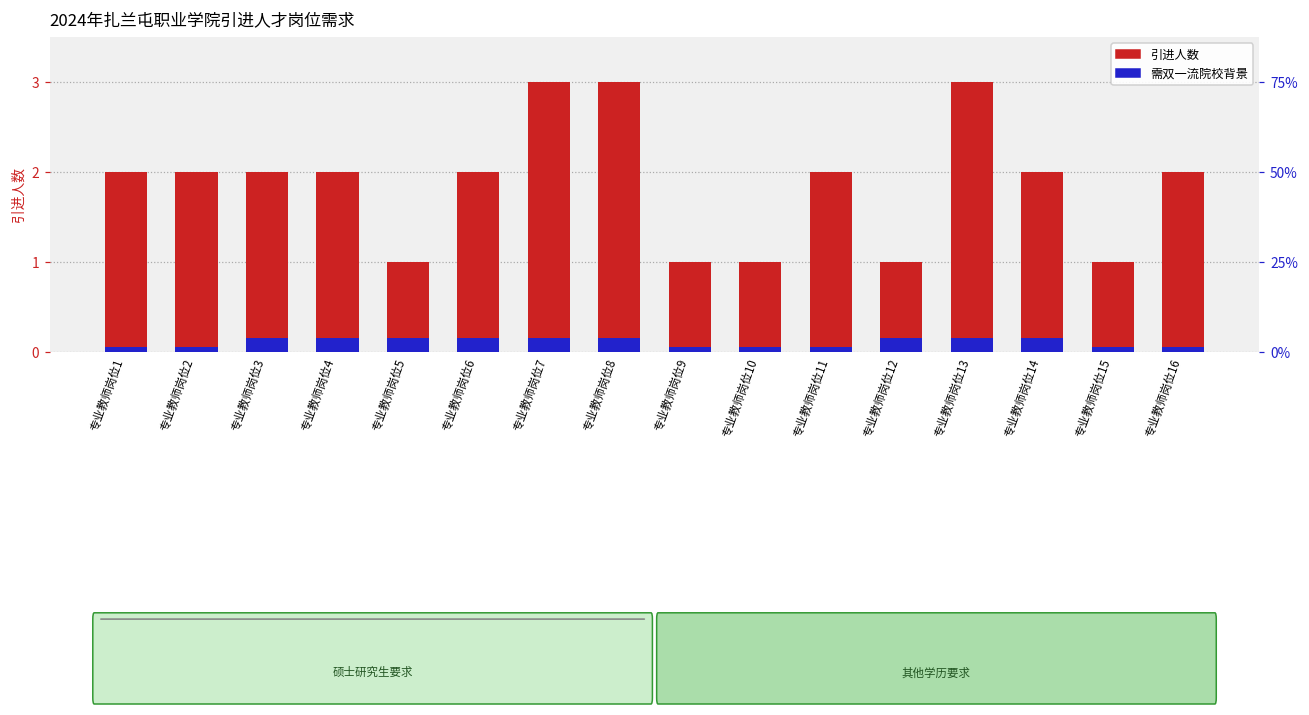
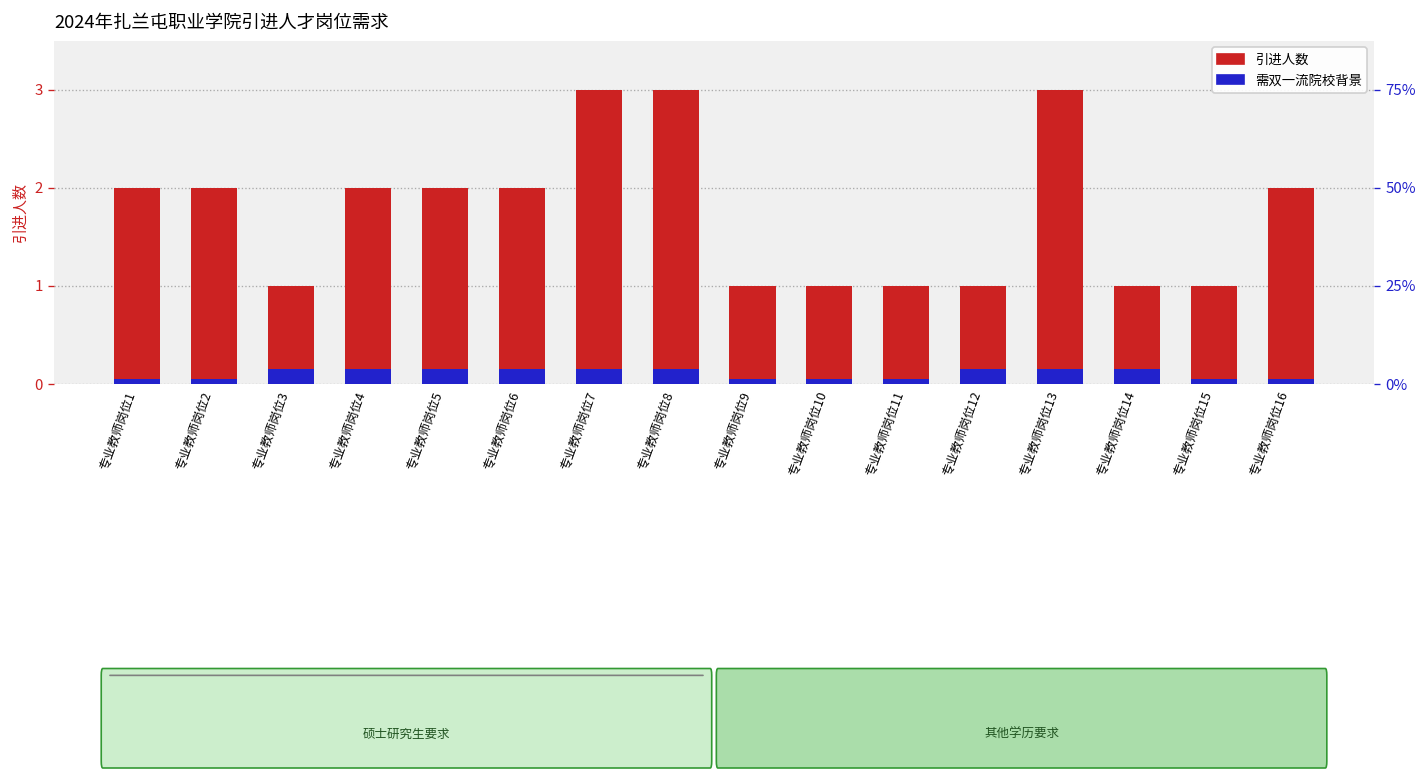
  {
    "引进人数": {
      "专业教师岗位1": 2,
      "专业教师岗位2": 2,
-     "专业教师岗位3": 2,
+     "专业教师岗位3": 1,
      "专业教师岗位4": 2,
-     "专业教师岗位5": 1,
+     "专业教师岗位5": 2,
      "专业教师岗位6": 2,
      "专业教师岗位7": 3,
      "专业教师岗位8": 3,
      "专业教师岗位9": 1,
      "专业教师岗位10": 1,
-     "专业教师岗位11": 2,
+     "专业教师岗位11": 1,
      "专业教师岗位12": 1,
      "专业教师岗位13": 3,
-     "专业教师岗位14": 2,
+     "专业教师岗位14": 1,
      "专业教师岗位15": 1,
      "专业教师岗位16": 2
    }
  }
